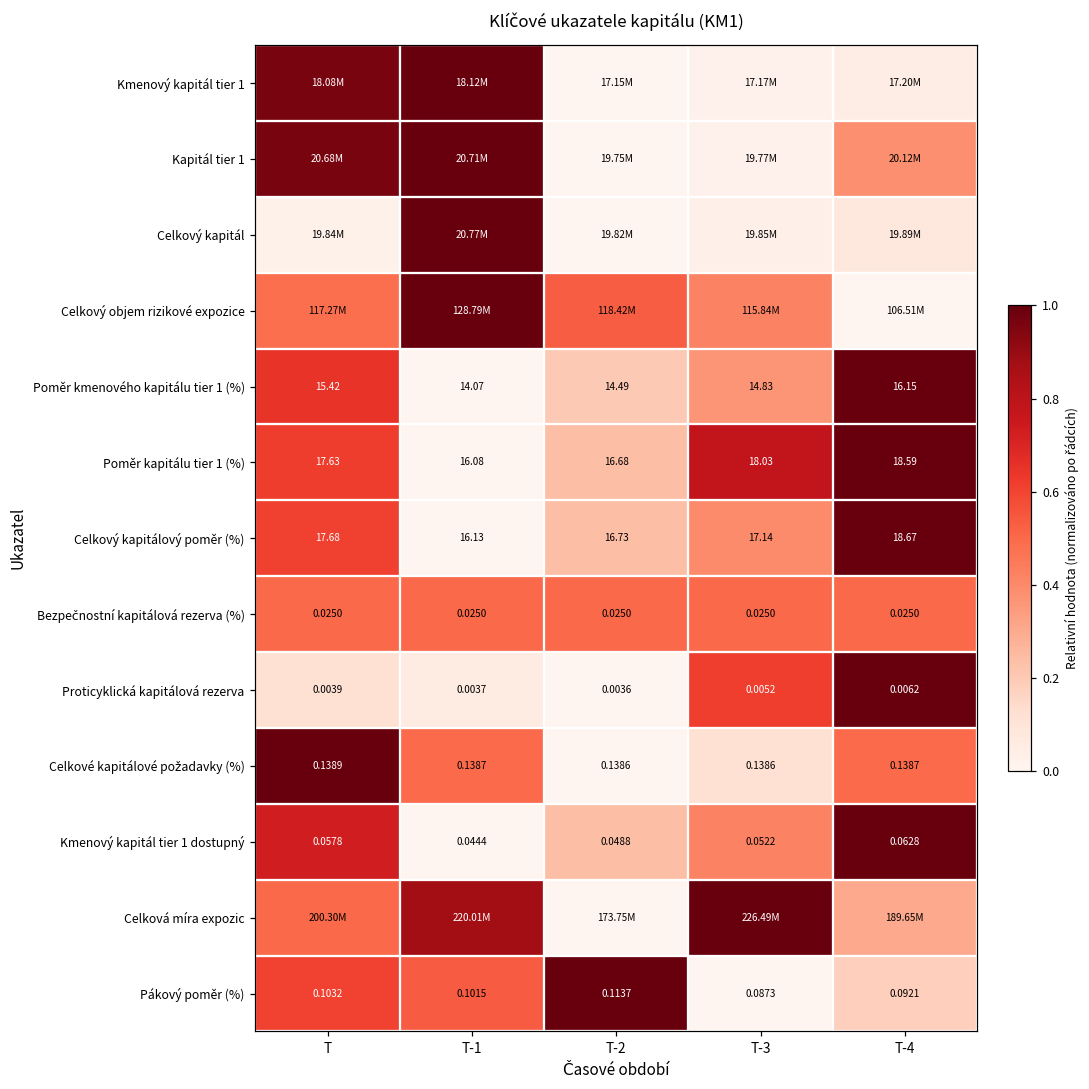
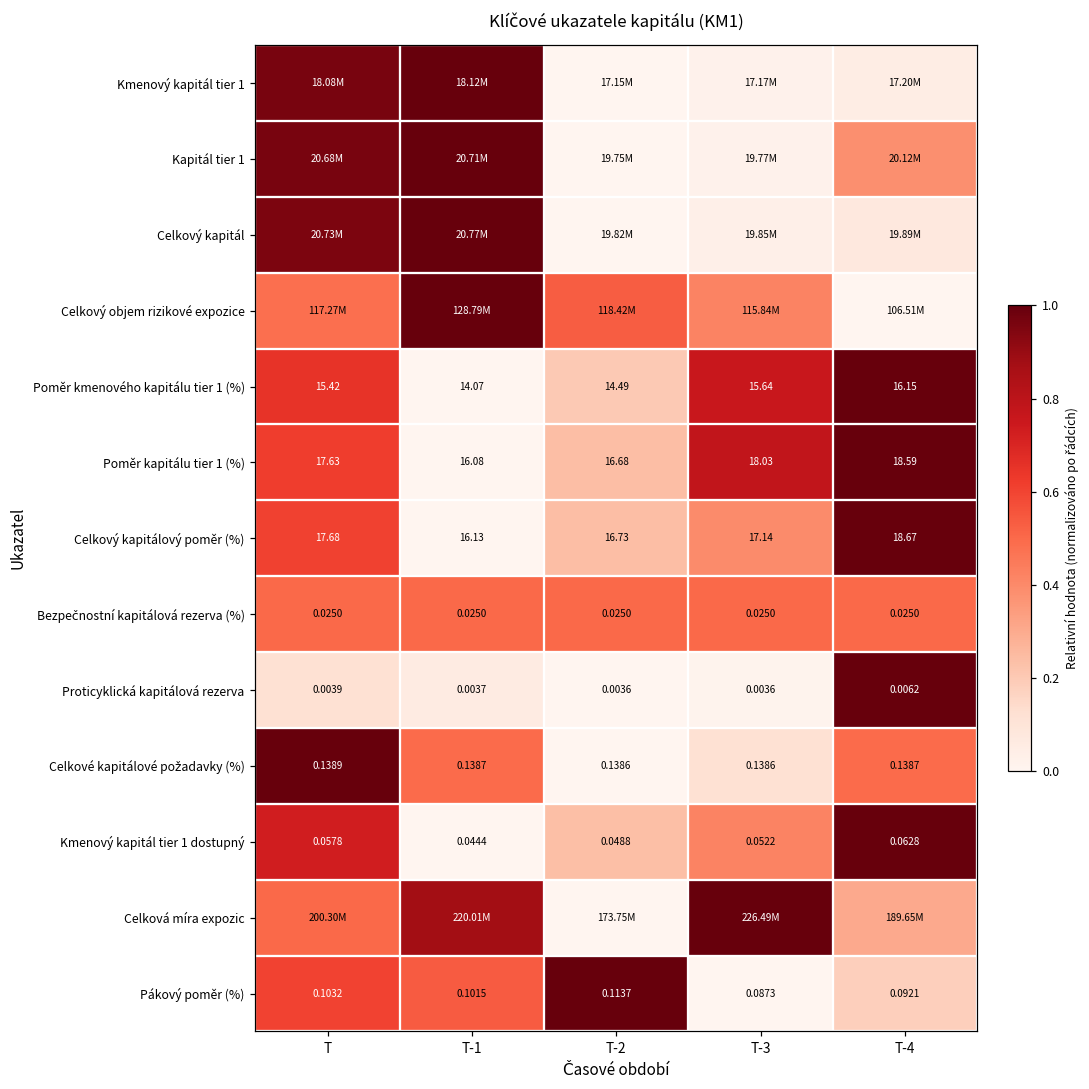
  {
    "Kmenový kapitál tier 1": {
      "T": "18.08M",
      "T-1": "18.12M",
      "T-2": "17.15M",
      "T-3": "17.17M",
      "T-4": "17.20M"
    },
    "Kapitál tier 1": {
      "T": "20.68M",
      "T-1": "20.71M",
      "T-2": "19.75M",
      "T-3": "19.77M",
      "T-4": "20.12M"
    },
    "Celkový kapitál": {
-     "T": "19.84M",
+     "T": "20.73M",
      "T-1": "20.77M",
      "T-2": "19.82M",
      "T-3": "19.85M",
      "T-4": "19.89M"
    },
    "Celkový objem rizikové expozice": {
      "T": "117.27M",
      "T-1": "128.79M",
      "T-2": "118.42M",
      "T-3": "115.84M",
      "T-4": "106.51M"
    },
    "Poměr kmenového kapitálu tier 1 (%)": {
      "T": "15.42",
      "T-1": "14.07",
      "T-2": "14.49",
-     "T-3": "14.83",
+     "T-3": "15.64",
      "T-4": "16.15"
    },
    "Poměr kapitálu tier 1 (%)": {
      "T": "17.63",
      "T-1": "16.08",
      "T-2": "16.68",
      "T-3": "18.03",
      "T-4": "18.59"
    },
    "Celkový kapitálový poměr (%)": {
      "T": "17.68",
      "T-1": "16.13",
      "T-2": "16.73",
      "T-3": "17.14",
      "T-4": "18.67"
    },
    "Bezpečnostní kapitálová rezerva (%)": {
      "T": "0.0250",
      "T-1": "0.0250",
      "T-2": "0.0250",
      "T-3": "0.0250",
      "T-4": "0.0250"
    },
    "Proticyklická kapitálová rezerva": {
      "T": "0.0039",
      "T-1": "0.0037",
      "T-2": "0.0036",
-     "T-3": "0.0052",
+     "T-3": "0.0036",
      "T-4": "0.0062"
    },
    "Celkové kapitálové požadavky (%)": {
      "T": "0.1389",
      "T-1": "0.1387",
      "T-2": "0.1386",
      "T-3": "0.1386",
      "T-4": "0.1387"
    },
    "Kmenový kapitál tier 1 dostupný": {
      "T": "0.0578",
      "T-1": "0.0444",
      "T-2": "0.0488",
      "T-3": "0.0522",
      "T-4": "0.0628"
    },
    "Celková míra expozic": {
      "T": "200.30M",
      "T-1": "220.01M",
      "T-2": "173.75M",
      "T-3": "226.49M",
      "T-4": "189.65M"
    },
    "Pákový poměr (%)": {
      "T": "0.1032",
      "T-1": "0.1015",
      "T-2": "0.1137",
      "T-3": "0.0873",
      "T-4": "0.0921"
    }
  }
